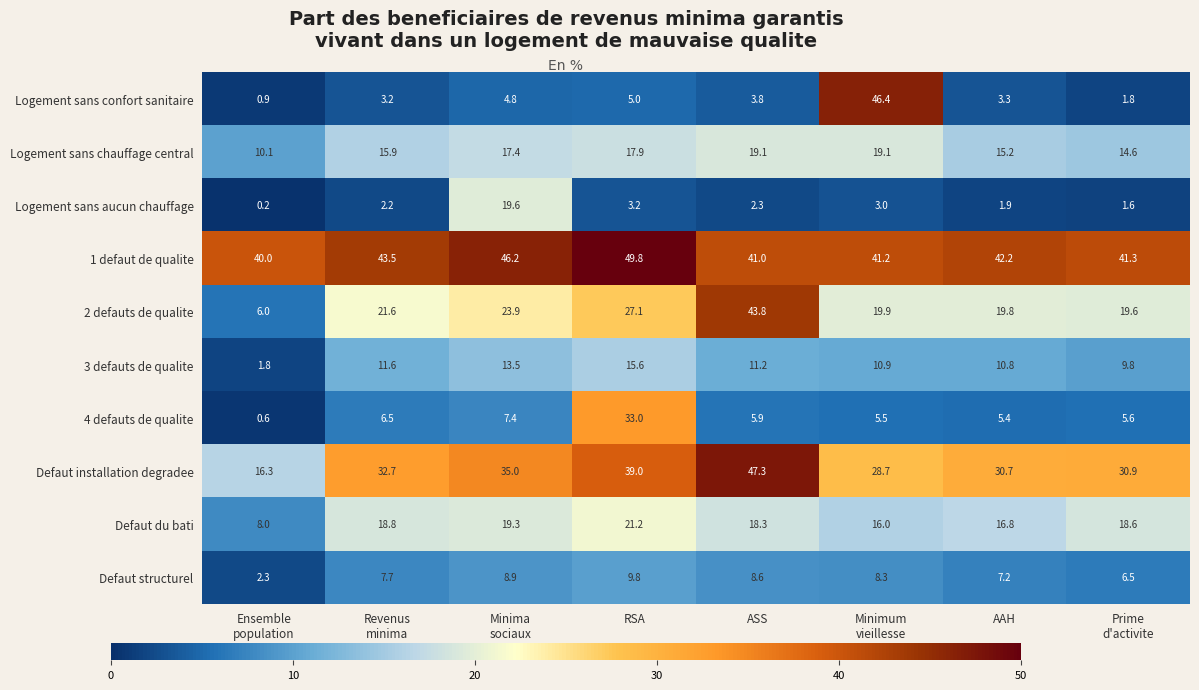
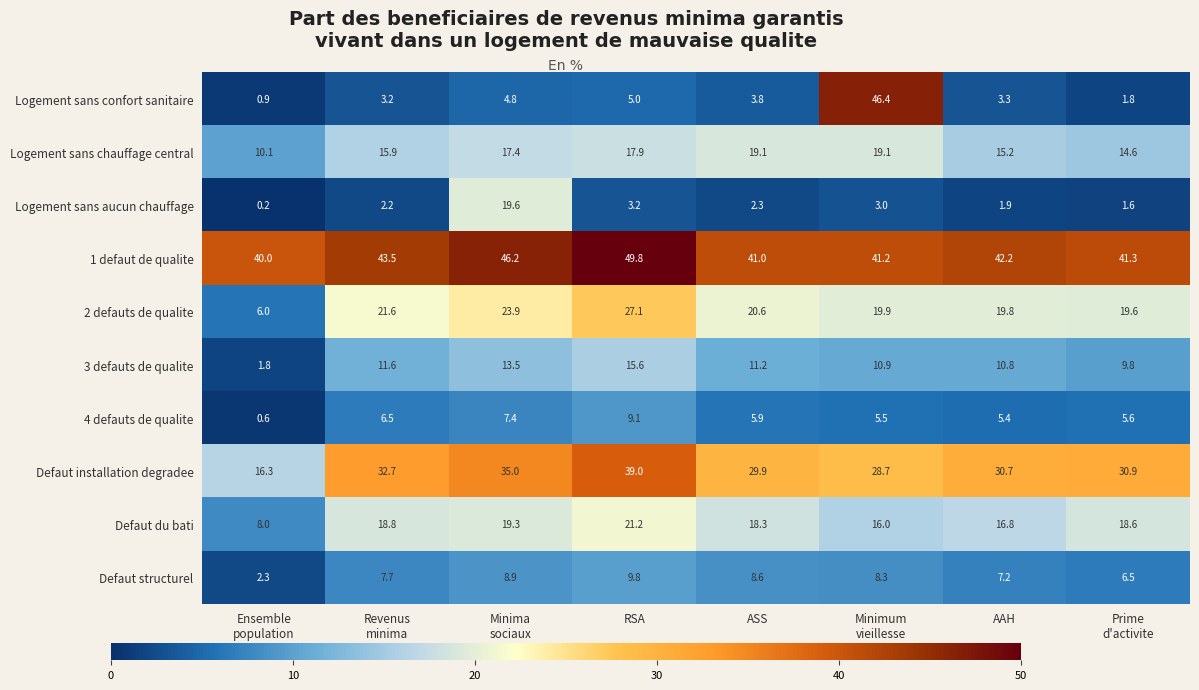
  {
    "Logement sans confort sanitaire": {
      "Ensemble population": 0.9,
      "Minima sociaux": 4.8,
      "RSA": 5.0,
      "ASS": 3.8,
      "Minimum vieillesse": 46.4,
      "AAH": 3.3,
      "Prime d'activite": 1.8
    },
    "Logement sans chauffage central": {
      "Ensemble population": 10.1,
      "Minima sociaux": 17.4,
      "RSA": 17.9,
      "ASS": 19.1,
      "Minimum vieillesse": 19.1,
      "AAH": 15.2,
      "Prime d'activite": 14.6
    },
    "Logement sans aucun chauffage": {
      "Ensemble population": 0.2,
      "Minima sociaux": 19.6,
      "RSA": 3.2,
      "ASS": 2.3,
      "Minimum vieillesse": 3.0,
      "AAH": 1.9,
      "Prime d'activite": 1.6
    },
    "1 defaut de qualite": {
      "Ensemble population": 40.0,
      "Minima sociaux": 46.2,
      "RSA": 49.8,
      "ASS": 41.0,
      "Minimum vieillesse": 41.2,
      "AAH": 42.2,
      "Prime d'activite": 41.3
    },
    "2 defauts de qualite": {
      "Ensemble population": 6.0,
      "Minima sociaux": 23.9,
      "RSA": 27.1,
-     "ASS": 43.8,
+     "ASS": 20.6,
      "Minimum vieillesse": 19.9,
      "AAH": 19.8,
      "Prime d'activite": 19.6
    },
    "3 defauts de qualite": {
      "Ensemble population": 1.8,
      "Minima sociaux": 13.5,
      "RSA": 15.6,
      "ASS": 11.2,
      "Minimum vieillesse": 10.9,
      "AAH": 10.8,
      "Prime d'activite": 9.8
    },
    "4 defauts de qualite": {
      "Ensemble population": 0.6,
      "Minima sociaux": 7.4,
-     "RSA": 33.0,
+     "RSA": 9.1,
      "ASS": 5.9,
      "Minimum vieillesse": 5.5,
      "AAH": 5.4,
      "Prime d'activite": 5.6
    },
    "Defaut installation degradee": {
      "Ensemble population": 16.3,
      "Minima sociaux": 35.0,
      "RSA": 39.0,
-     "ASS": 47.3,
+     "ASS": 29.9,
      "Minimum vieillesse": 28.7,
      "AAH": 30.7,
      "Prime d'activite": 30.9
    },
    "Defaut du bati": {
      "Ensemble population": 8.0,
      "Minima sociaux": 19.3,
      "RSA": 21.2,
      "ASS": 18.3,
      "Minimum vieillesse": 16.0,
      "AAH": 16.8,
      "Prime d'activite": 18.6
    },
    "Defaut structurel": {
      "Ensemble population": 2.3,
      "Minima sociaux": 8.9,
      "RSA": 9.8,
      "ASS": 8.6,
      "Minimum vieillesse": 8.3,
      "AAH": 7.2,
      "Prime d'activite": 6.5
    }
  }
